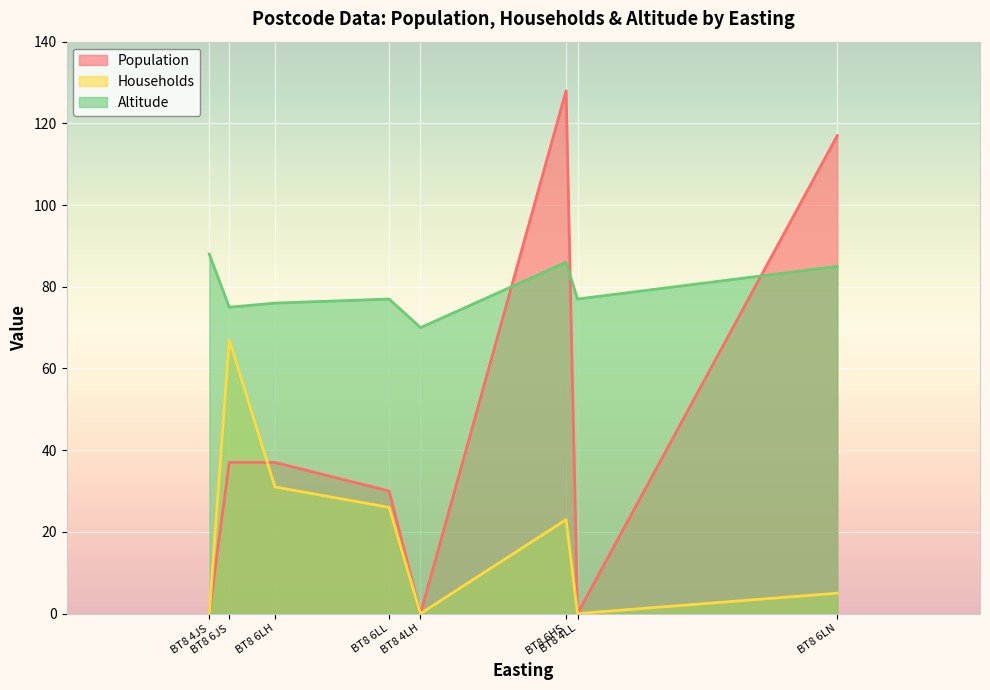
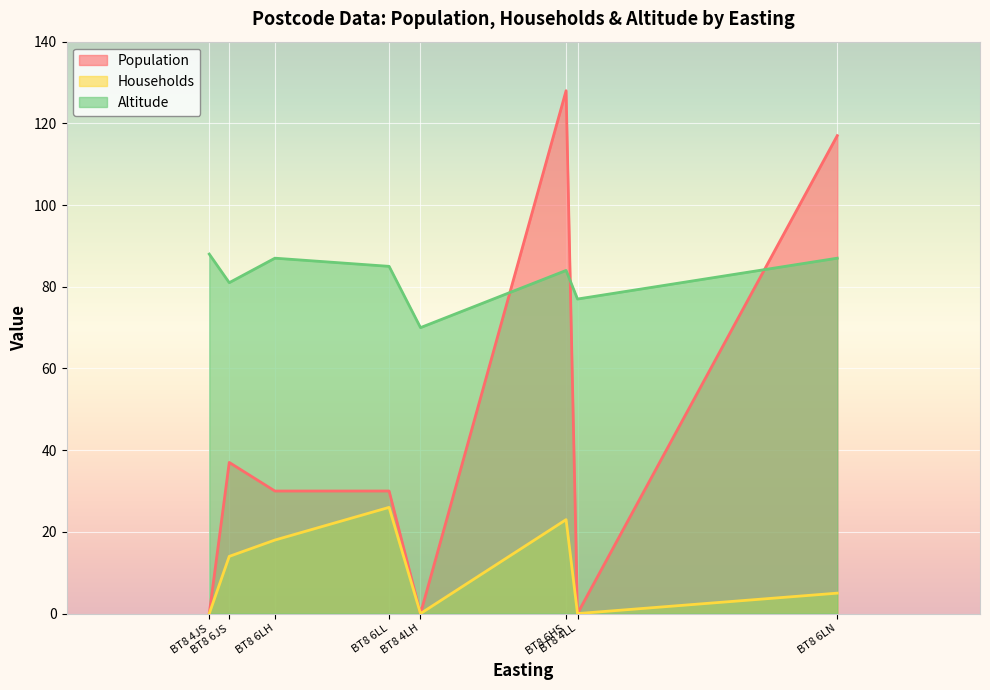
  {
    "Population": {
      "BT8 6JS": 37,
-     "BT8 6LH": 37,
+     "BT8 6LH": 30,
      "BT8 6LL": 30,
      "BT8 6HS": 128,
      "BT8 6LN": 117
    },
    "Households": {
-     "BT8 6JS": 67,
-     "BT8 6LH": 31,
+     "BT8 6JS": 14,
+     "BT8 6LH": 18,
      "BT8 6LL": 26,
      "BT8 6HS": 23,
      "BT8 6LN": 5
    },
    "Altitude": {
      "BT8 4JS": 88,
-     "BT8 6JS": 75,
-     "BT8 6LH": 76,
-     "BT8 6LL": 77,
+     "BT8 6JS": 81,
+     "BT8 6LH": 87,
+     "BT8 6LL": 85,
      "BT8 4LH": 70,
-     "BT8 6HS": 86,
+     "BT8 6HS": 84,
      "BT8 4LL": 77,
-     "BT8 6LN": 85
+     "BT8 6LN": 87
    }
  }
